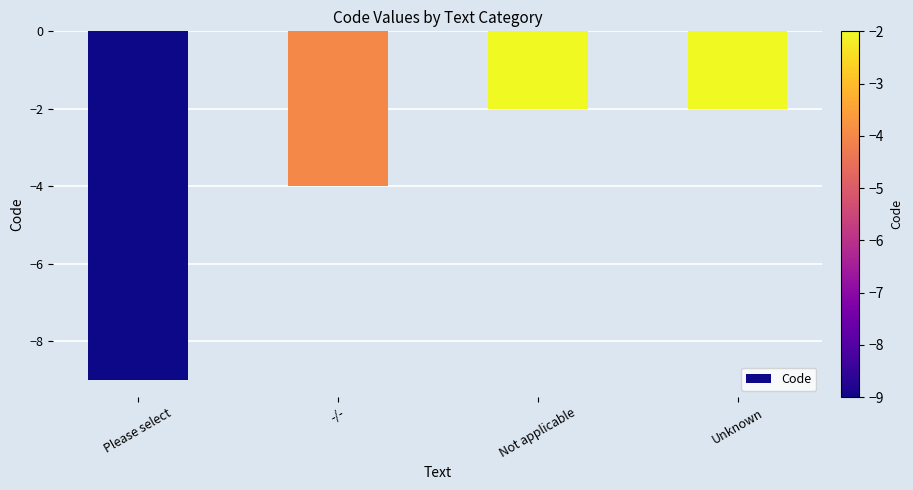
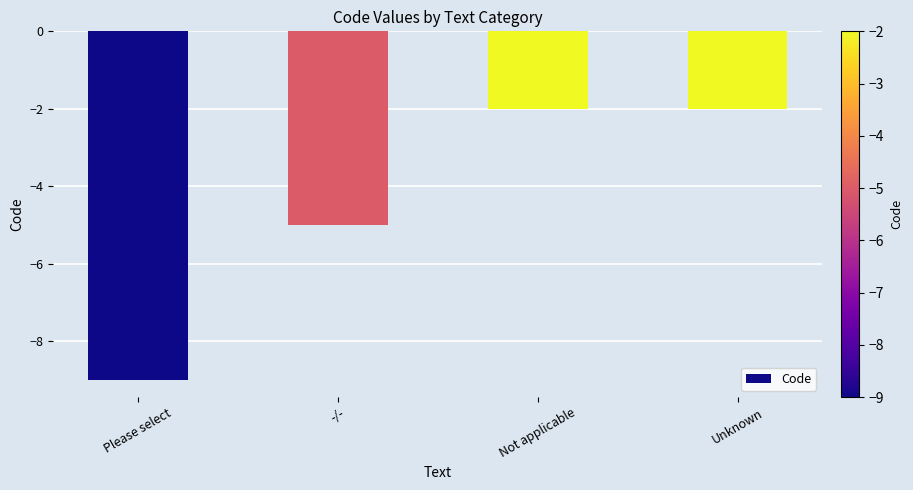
  {
    "Please select": -9,
-   "-/-": -4,
+   "-/-": -5,
    "Not applicable": -2,
    "Unknown": -2
  }
